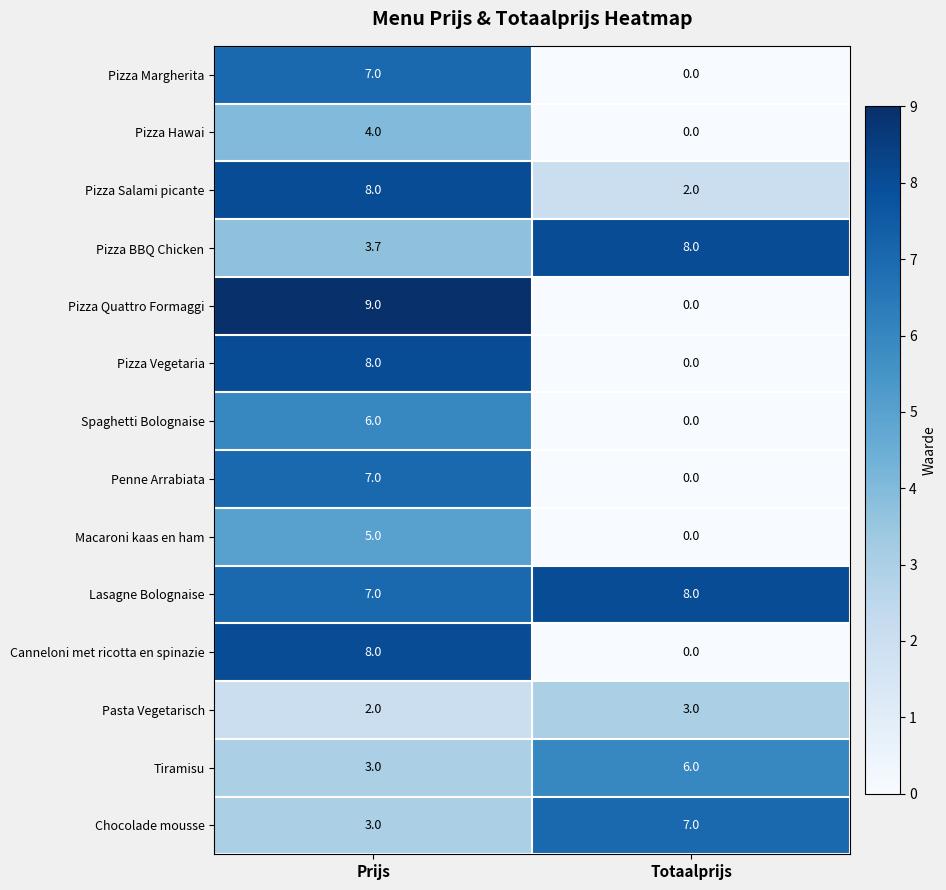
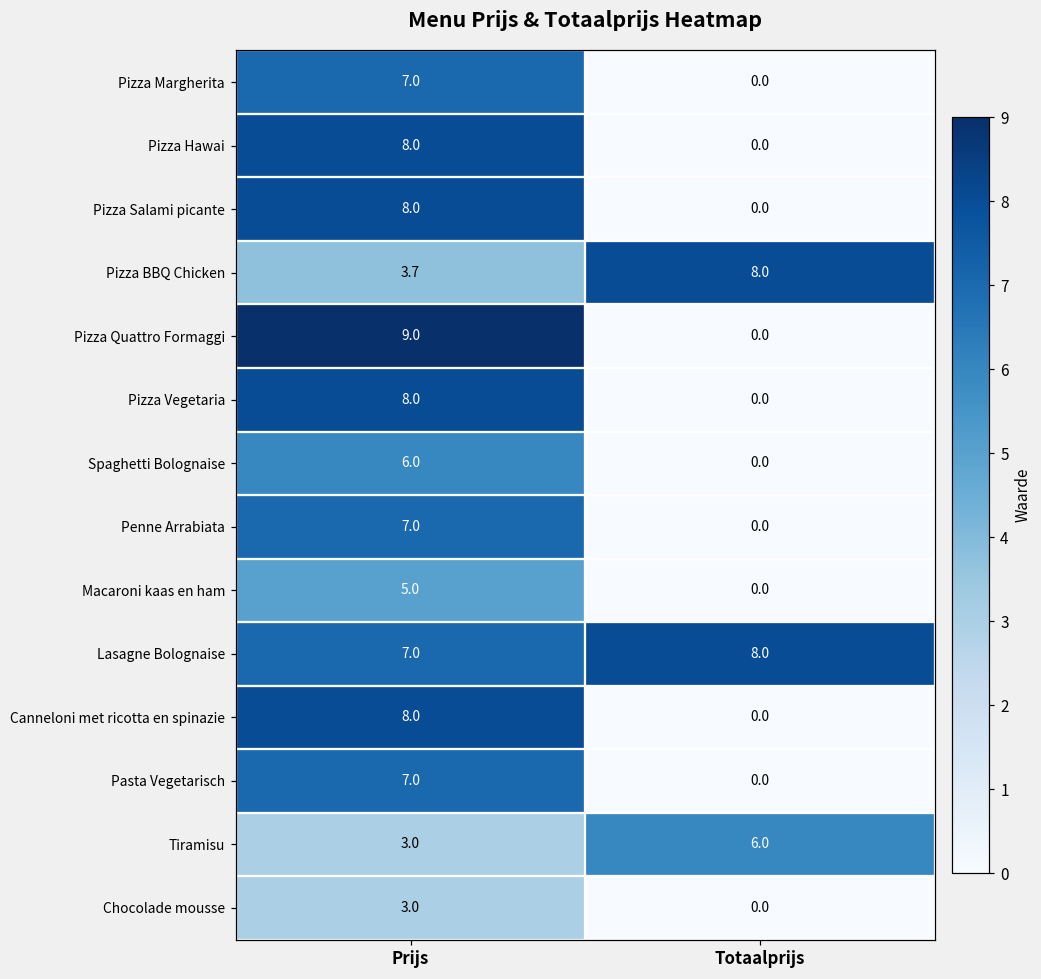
  {
    "Pizza Margherita": {
      "Prijs": 7.0,
      "Totaalprijs": 0.0
    },
    "Pizza Hawai": {
-     "Prijs": 4.0,
+     "Prijs": 8.0,
      "Totaalprijs": 0.0
    },
    "Pizza Salami picante": {
      "Prijs": 8.0,
-     "Totaalprijs": 2.0
+     "Totaalprijs": 0.0
    },
    "Pizza BBQ Chicken": {
      "Prijs": 3.7,
      "Totaalprijs": 8.0
    },
    "Pizza Quattro Formaggi": {
      "Prijs": 9.0,
      "Totaalprijs": 0.0
    },
    "Pizza Vegetaria": {
      "Prijs": 8.0,
      "Totaalprijs": 0.0
    },
    "Spaghetti Bolognaise": {
      "Prijs": 6.0,
      "Totaalprijs": 0.0
    },
    "Penne Arrabiata": {
      "Prijs": 7.0,
      "Totaalprijs": 0.0
    },
    "Macaroni kaas en ham": {
      "Prijs": 5.0,
      "Totaalprijs": 0.0
    },
    "Lasagne Bolognaise": {
      "Prijs": 7.0,
      "Totaalprijs": 8.0
    },
    "Canneloni met ricotta en spinazie": {
      "Prijs": 8.0,
      "Totaalprijs": 0.0
    },
    "Pasta Vegetarisch": {
-     "Prijs": 2.0,
-     "Totaalprijs": 3.0
+     "Prijs": 7.0,
+     "Totaalprijs": 0.0
    },
    "Tiramisu": {
      "Prijs": 3.0,
      "Totaalprijs": 6.0
    },
    "Chocolade mousse": {
      "Prijs": 3.0,
-     "Totaalprijs": 7.0
+     "Totaalprijs": 0.0
    }
  }
